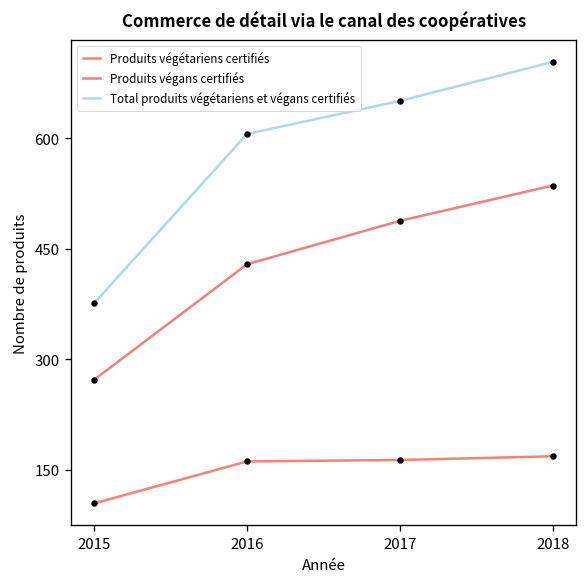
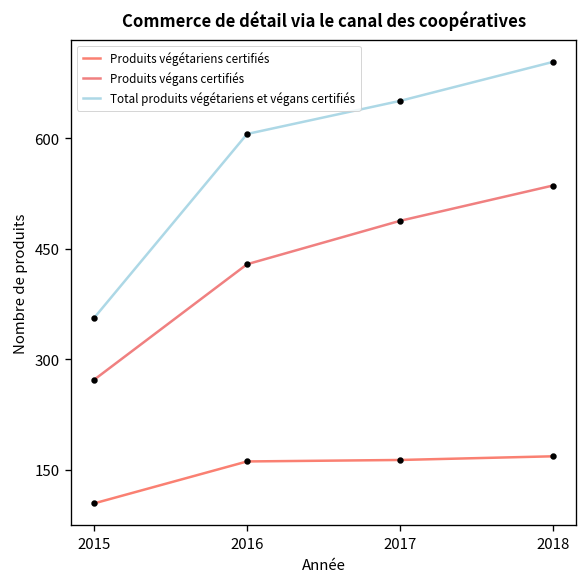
  {
    "Total produits végétariens et végans certifiés": {
-     "2015": 380,
+     "2015": 360,
      "2016": 610,
      "2017": 650,
      "2018": 700
    }
  }
